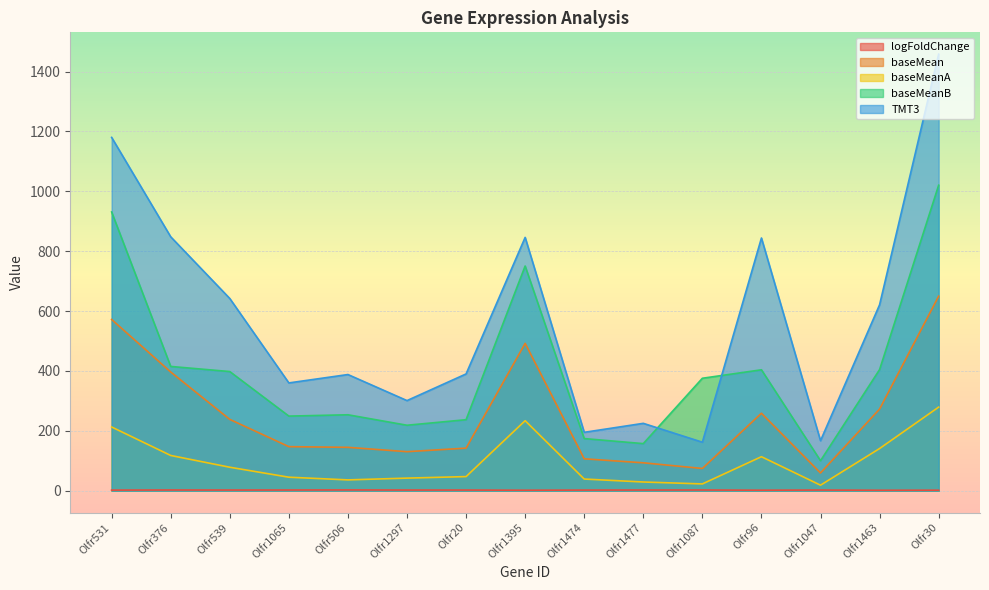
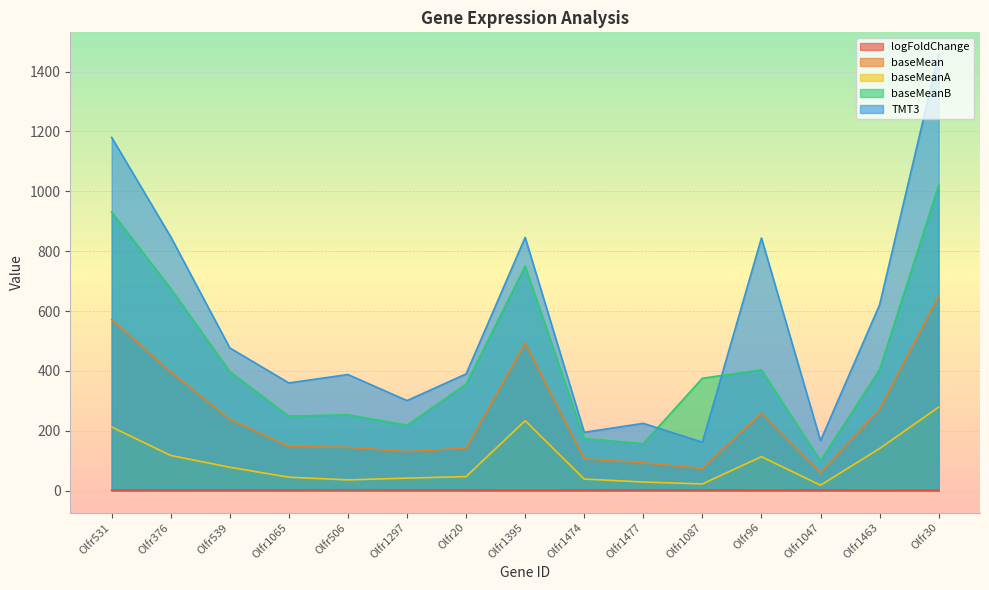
  {
    "baseMeanA": {
      "Olfr531": 210,
      "Olfr376": 120,
      "Olfr539": 80,
      "Olfr1065": 50,
      "Olfr506": 40,
      "Olfr1297": 40,
      "Olfr20": 50,
      "Olfr1395": 230,
      "Olfr1474": 40,
      "Olfr1477": 30,
      "Olfr1087": 20,
      "Olfr96": 110,
      "Olfr1047": 20,
      "Olfr1463": 140,
      "Olfr30": 280
    },
    "baseMeanB": {
      "Olfr531": 930,
-     "Olfr376": 420,
+     "Olfr376": 680,
      "Olfr539": 400,
      "Olfr1065": 250,
      "Olfr506": 250,
      "Olfr1297": 220,
-     "Olfr20": 240,
+     "Olfr20": 360,
      "Olfr1395": 750,
      "Olfr1474": 170,
      "Olfr1477": 160,
      "Olfr1087": 380,
      "Olfr96": 400,
      "Olfr1047": 100,
      "Olfr1463": 400,
      "Olfr30": 1020
    },
    "TMT3": {
      "Olfr531": 1180,
      "Olfr376": 850,
-     "Olfr539": 640,
+     "Olfr539": 480,
      "Olfr1065": 360,
      "Olfr506": 390,
      "Olfr1297": 300,
      "Olfr20": 390,
      "Olfr1395": 850,
      "Olfr1474": 200,
      "Olfr1477": 230,
      "Olfr1087": 160,
      "Olfr96": 840,
      "Olfr1047": 170,
      "Olfr1463": 620
    }
  }
